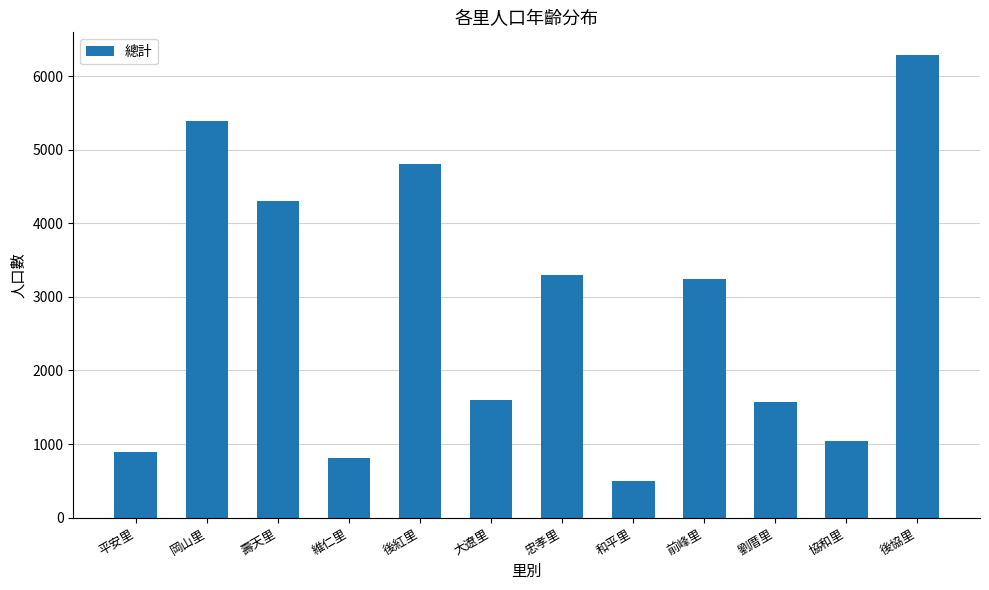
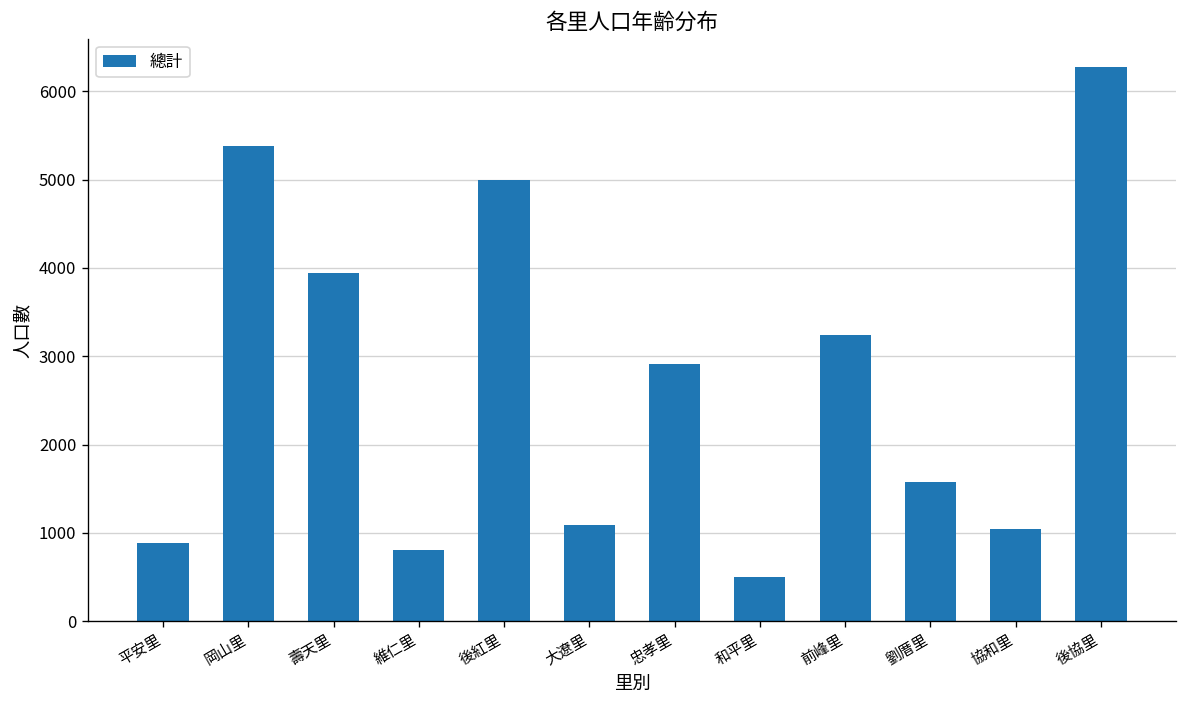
  {
    "平安里": 900,
    "岡山里": 5400,
-   "壽天里": 4300,
+   "壽天里": 3900,
    "維仁里": 800,
-   "後紅里": 4800,
-   "大遼里": 1600,
-   "忠孝里": 3300,
+   "後紅里": 5000,
+   "大遼里": 1100,
+   "忠孝里": 2900,
    "和平里": 500,
    "前峰里": 3200,
    "劉厝里": 1600,
    "協和里": 1000,
    "後協里": 6300
  }
